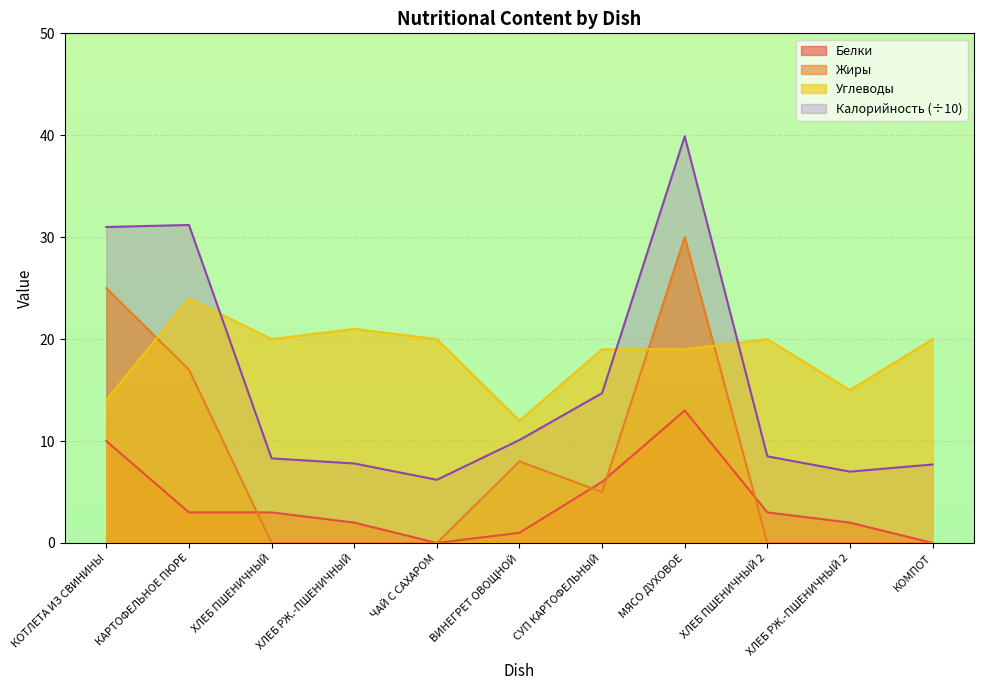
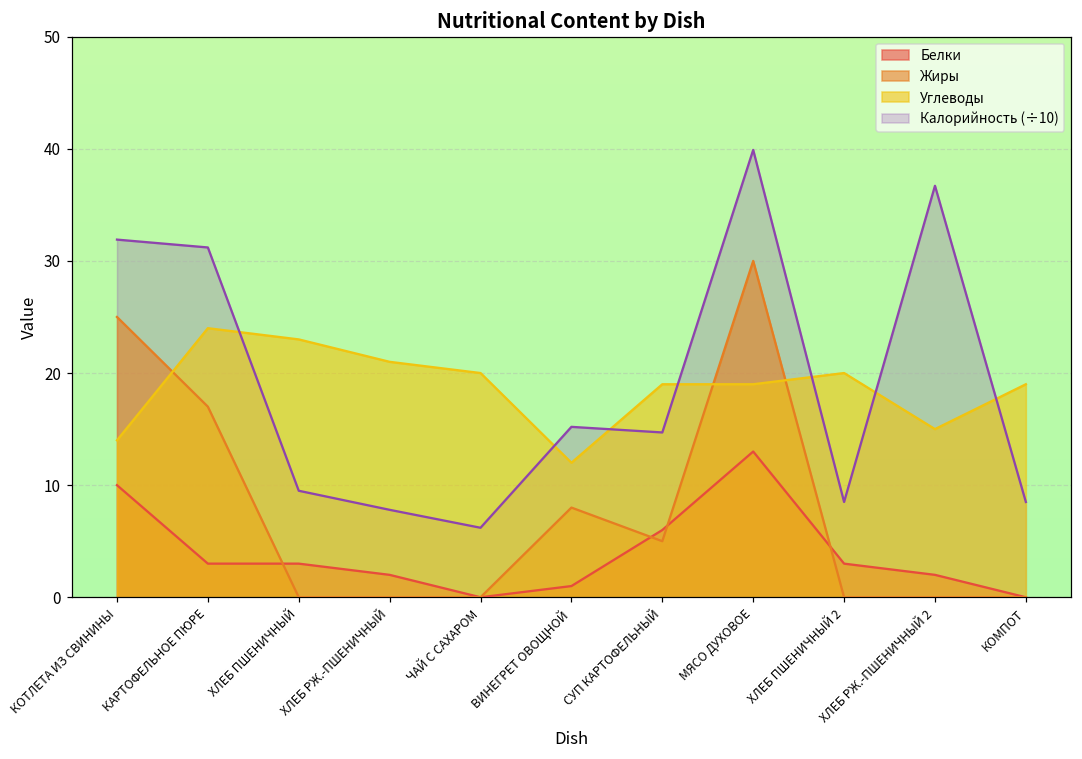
  {
    "Углеводы": {
      "КОТЛЕТА ИЗ СВИНИНЫ": 14,
      "КАРТОФЕЛЬНОЕ ПЮРЕ": 24,
-     "ХЛЕБ ПШЕНИЧНЫЙ": 20,
+     "ХЛЕБ ПШЕНИЧНЫЙ": 23,
      "ХЛЕБ РЖ.-ПШЕНИЧНЫЙ": 21,
      "ЧАЙ С САХАРОМ": 20,
      "ВИНЕГРЕТ ОВОЩНОЙ": 12,
      "СУП КАРТОФЕЛЬНЫЙ": 19,
      "МЯСО ДУХОВОЕ": 19,
      "ХЛЕБ ПШЕНИЧНЫЙ 2": 20,
      "ХЛЕБ РЖ.-ПШЕНИЧНЫЙ 2": 15,
-     "КОМПОТ": 20
+     "КОМПОТ": 19
    },
    "Калорийность (÷10)": {
-     "КОТЛЕТА ИЗ СВИНИНЫ": 31.0,
+     "КОТЛЕТА ИЗ СВИНИНЫ": 31.9,
      "КАРТОФЕЛЬНОЕ ПЮРЕ": 31.2,
-     "ХЛЕБ ПШЕНИЧНЫЙ": 8.3,
+     "ХЛЕБ ПШЕНИЧНЫЙ": 9.5,
      "ХЛЕБ РЖ.-ПШЕНИЧНЫЙ": 7.8,
      "ЧАЙ С САХАРОМ": 6.2,
-     "ВИНЕГРЕТ ОВОЩНОЙ": 10.1,
+     "ВИНЕГРЕТ ОВОЩНОЙ": 15.2,
      "СУП КАРТОФЕЛЬНЫЙ": 14.7,
      "МЯСО ДУХОВОЕ": 39.9,
      "ХЛЕБ ПШЕНИЧНЫЙ 2": 8.5,
-     "ХЛЕБ РЖ.-ПШЕНИЧНЫЙ 2": 7.0,
-     "КОМПОТ": 7.7
+     "ХЛЕБ РЖ.-ПШЕНИЧНЫЙ 2": 36.7,
+     "КОМПОТ": 8.5
    }
  }
